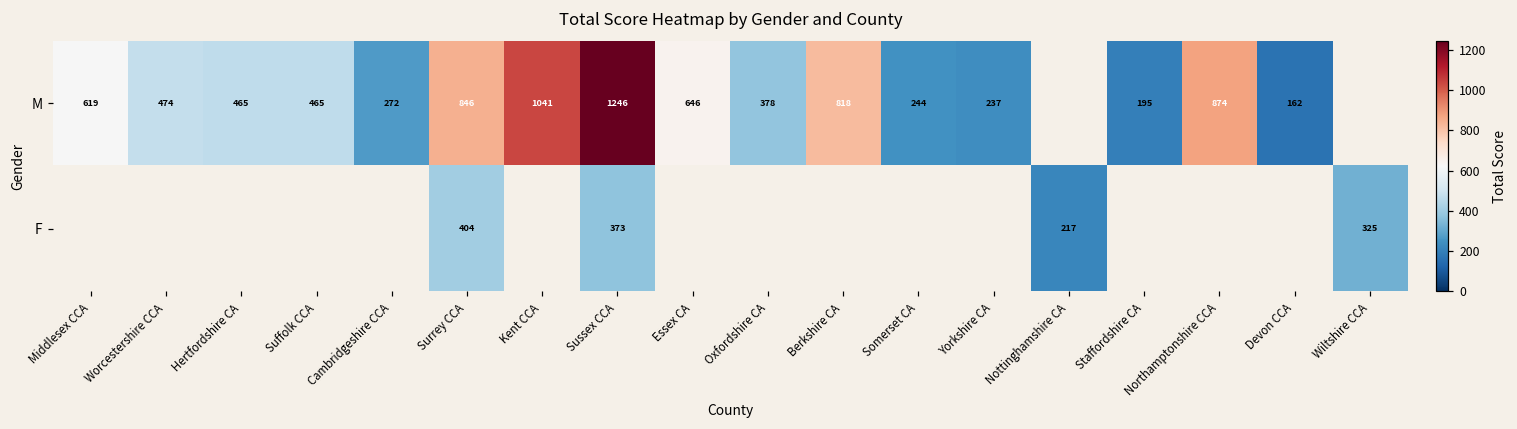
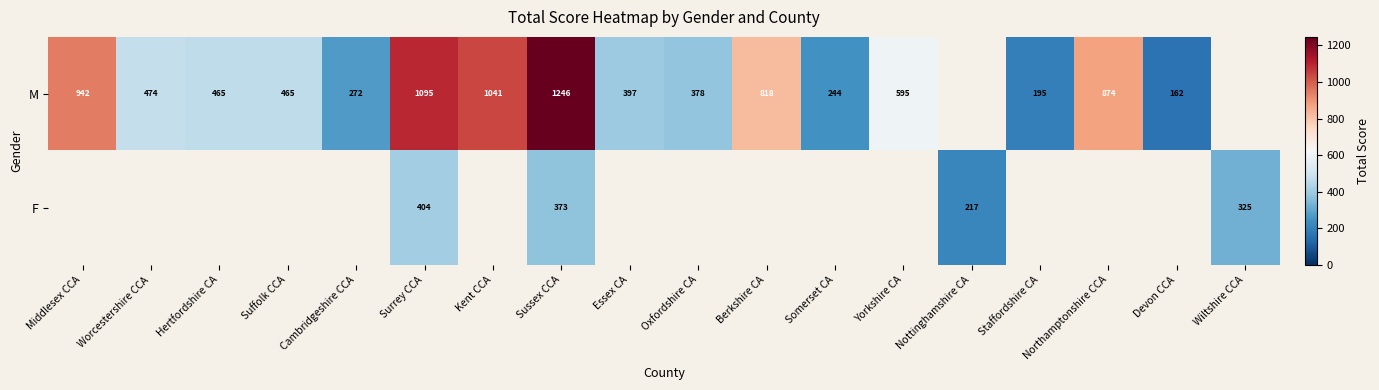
  {
    "M": {
-     "Middlesex CCA": 619,
+     "Middlesex CCA": 942,
      "Worcestershire CCA": 474,
      "Hertfordshire CA": 465,
      "Suffolk CCA": 465,
      "Cambridgeshire CCA": 272,
-     "Surrey CCA": 846,
+     "Surrey CCA": 1095,
      "Kent CCA": 1041,
      "Sussex CCA": 1246,
-     "Essex CA": 646,
+     "Essex CA": 397,
      "Oxfordshire CA": 378,
      "Berkshire CA": 818,
      "Somerset CA": 244,
-     "Yorkshire CA": 237,
+     "Yorkshire CA": 595,
      "Staffordshire CA": 195,
      "Northamptonshire CCA": 874,
      "Devon CCA": 162
    },
    "F": {
      "Surrey CCA": 404,
      "Sussex CCA": 373,
      "Nottinghamshire CA": 217,
      "Wiltshire CCA": 325
    }
  }
